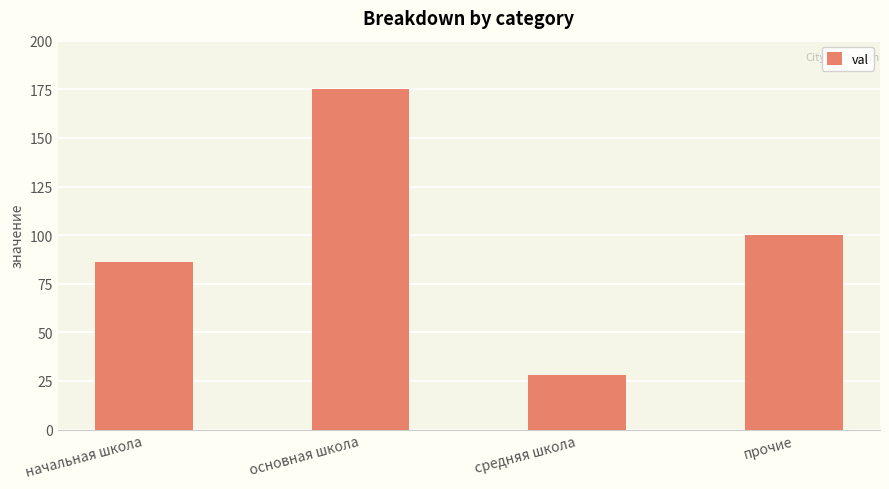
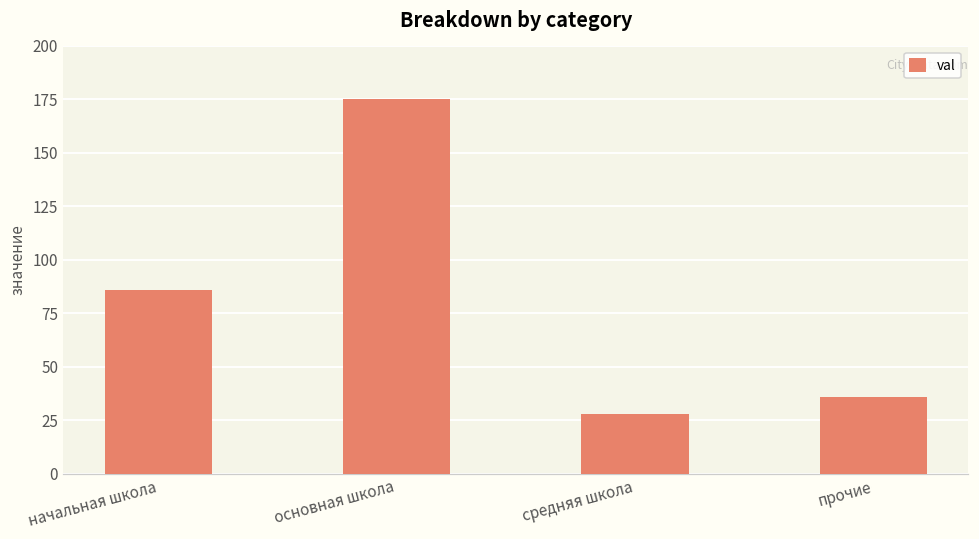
  {
    "начальная школа": 86,
    "основная школа": 175,
    "средняя школа": 28,
-   "прочие": 100
+   "прочие": 36
  }
